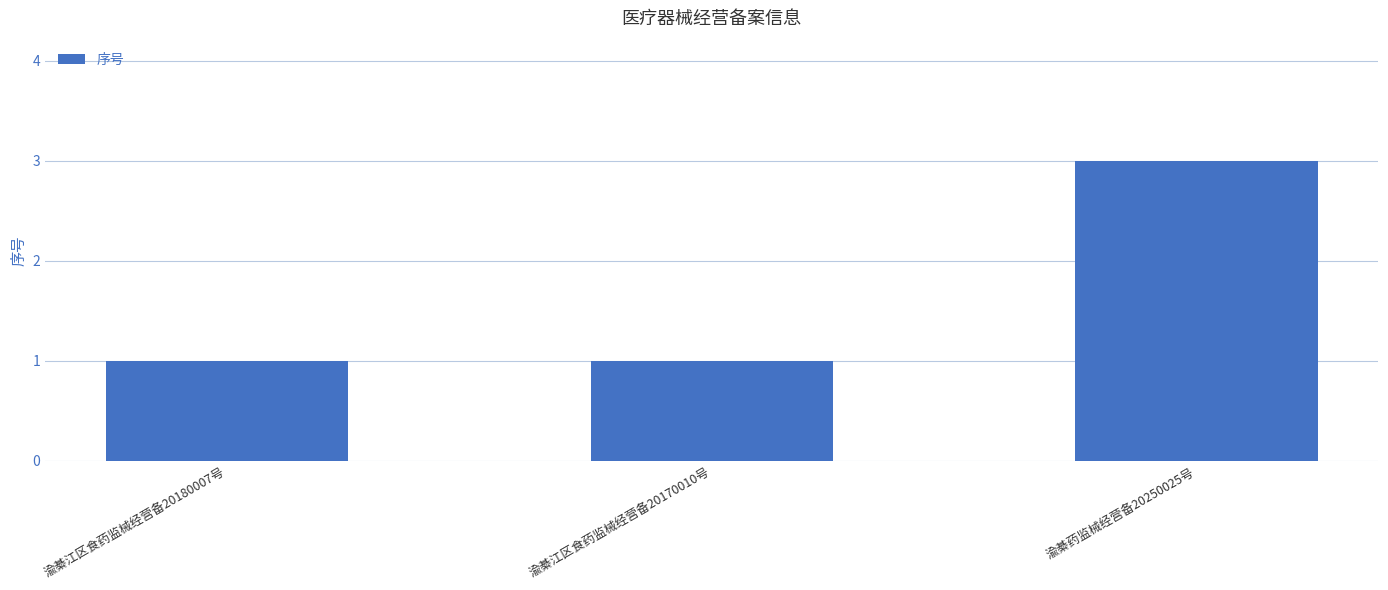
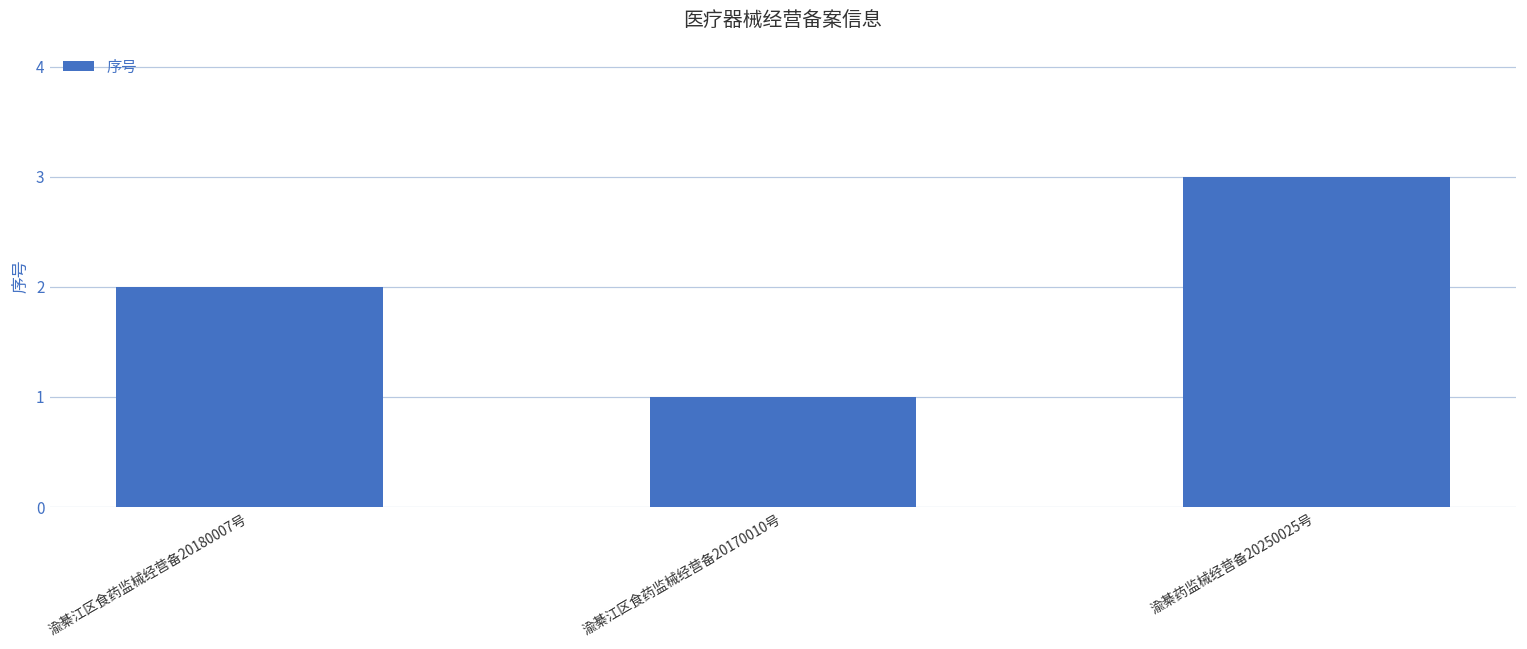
  {
-   "渝綦江区食药监械经营备20180007号": 1,
+   "渝綦江区食药监械经营备20180007号": 2,
    "渝綦江区食药监械经营备20170010号": 1,
    "渝綦药监械经营备20250025号": 3
  }
